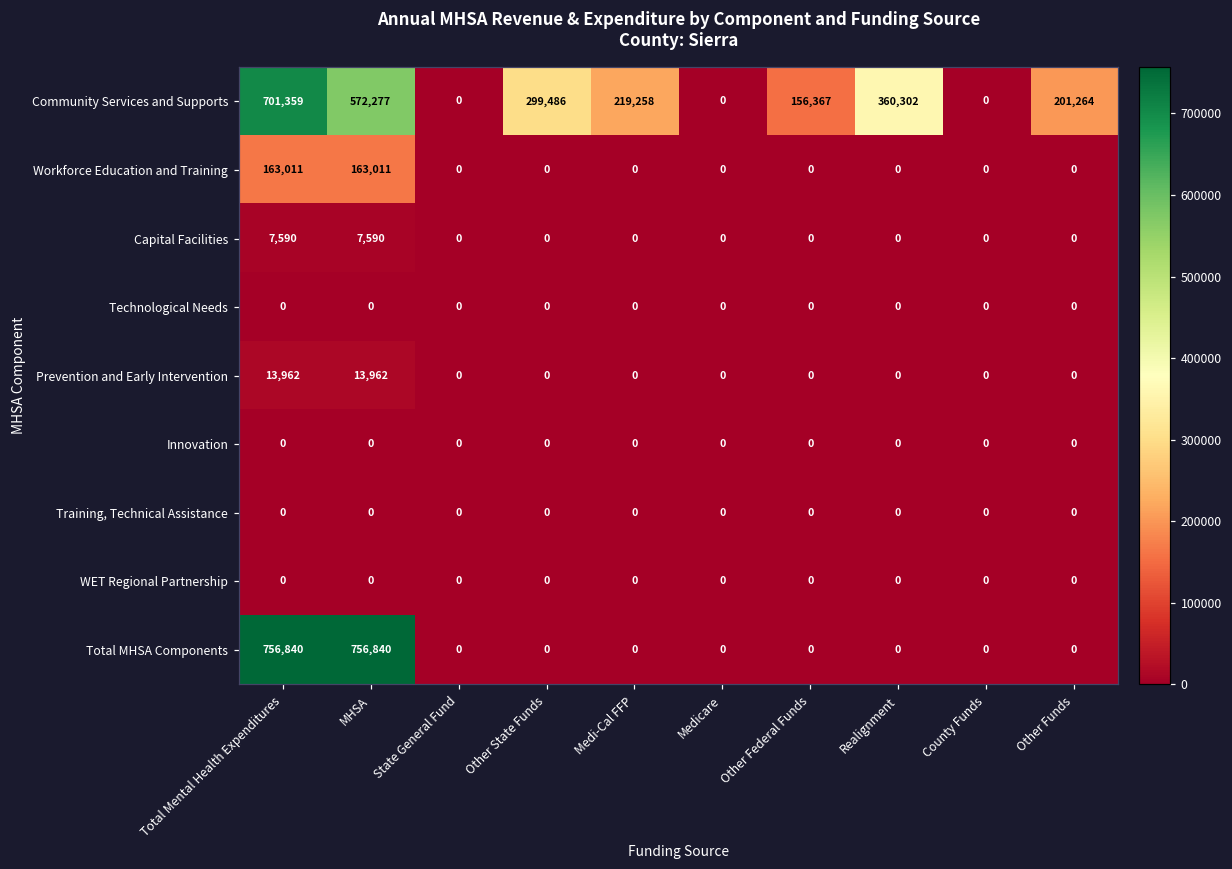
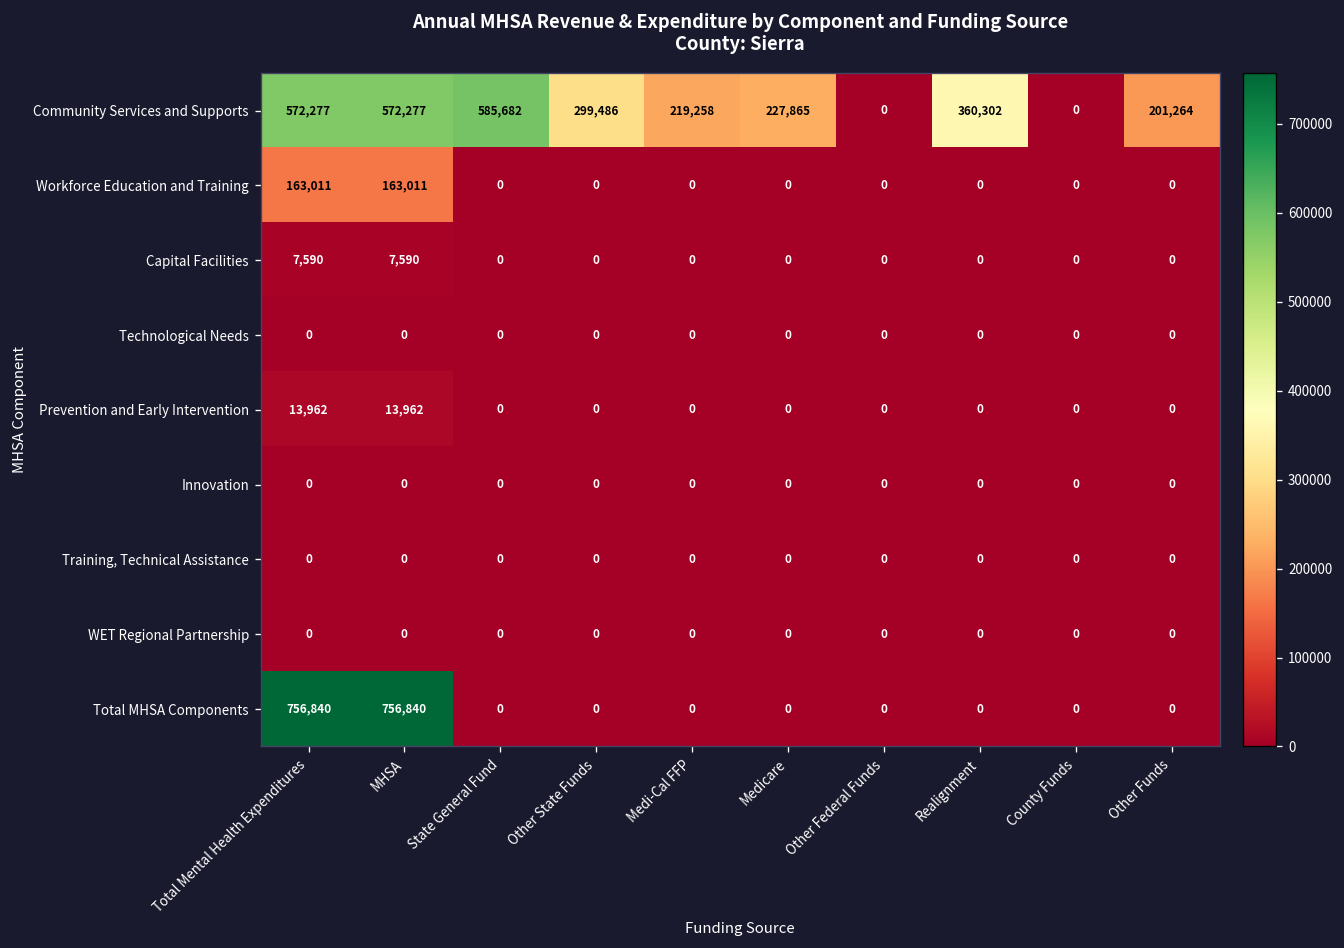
  {
    "Community Services and Supports": {
-     "Total Mental Health Expenditures": "701,359",
+     "Total Mental Health Expenditures": "572,277",
      "MHSA": "572,277",
-     "State General Fund": "0",
+     "State General Fund": "585,682",
      "Other State Funds": "299,486",
      "Medi-Cal FFP": "219,258",
-     "Medicare": "0",
-     "Other Federal Funds": "156,367",
+     "Medicare": "227,865",
+     "Other Federal Funds": "0",
      "Realignment": "360,302",
      "County Funds": "0",
      "Other Funds": "201,264"
    },
    "Workforce Education and Training": {
      "Total Mental Health Expenditures": "163,011",
      "MHSA": "163,011",
      "State General Fund": "0",
      "Other State Funds": "0",
      "Medi-Cal FFP": "0",
      "Medicare": "0",
      "Other Federal Funds": "0",
      "Realignment": "0",
      "County Funds": "0",
      "Other Funds": "0"
    },
    "Capital Facilities": {
      "Total Mental Health Expenditures": "7,590",
      "MHSA": "7,590",
      "State General Fund": "0",
      "Other State Funds": "0",
      "Medi-Cal FFP": "0",
      "Medicare": "0",
      "Other Federal Funds": "0",
      "Realignment": "0",
      "County Funds": "0",
      "Other Funds": "0"
    },
    "Technological Needs": {
      "Total Mental Health Expenditures": "0",
      "MHSA": "0",
      "State General Fund": "0",
      "Other State Funds": "0",
      "Medi-Cal FFP": "0",
      "Medicare": "0",
      "Other Federal Funds": "0",
      "Realignment": "0",
      "County Funds": "0",
      "Other Funds": "0"
    },
    "Prevention and Early Intervention": {
      "Total Mental Health Expenditures": "13,962",
      "MHSA": "13,962",
      "State General Fund": "0",
      "Other State Funds": "0",
      "Medi-Cal FFP": "0",
      "Medicare": "0",
      "Other Federal Funds": "0",
      "Realignment": "0",
      "County Funds": "0",
      "Other Funds": "0"
    },
    "Innovation": {
      "Total Mental Health Expenditures": "0",
      "MHSA": "0",
      "State General Fund": "0",
      "Other State Funds": "0",
      "Medi-Cal FFP": "0",
      "Medicare": "0",
      "Other Federal Funds": "0",
      "Realignment": "0",
      "County Funds": "0",
      "Other Funds": "0"
    },
    "Training, Technical Assistance": {
      "Total Mental Health Expenditures": "0",
      "MHSA": "0",
      "State General Fund": "0",
      "Other State Funds": "0",
      "Medi-Cal FFP": "0",
      "Medicare": "0",
      "Other Federal Funds": "0",
      "Realignment": "0",
      "County Funds": "0",
      "Other Funds": "0"
    },
    "WET Regional Partnership": {
      "Total Mental Health Expenditures": "0",
      "MHSA": "0",
      "State General Fund": "0",
      "Other State Funds": "0",
      "Medi-Cal FFP": "0",
      "Medicare": "0",
      "Other Federal Funds": "0",
      "Realignment": "0",
      "County Funds": "0",
      "Other Funds": "0"
    },
    "Total MHSA Components": {
      "Total Mental Health Expenditures": "756,840",
      "MHSA": "756,840",
      "State General Fund": "0",
      "Other State Funds": "0",
      "Medi-Cal FFP": "0",
      "Medicare": "0",
      "Other Federal Funds": "0",
      "Realignment": "0",
      "County Funds": "0",
      "Other Funds": "0"
    }
  }
